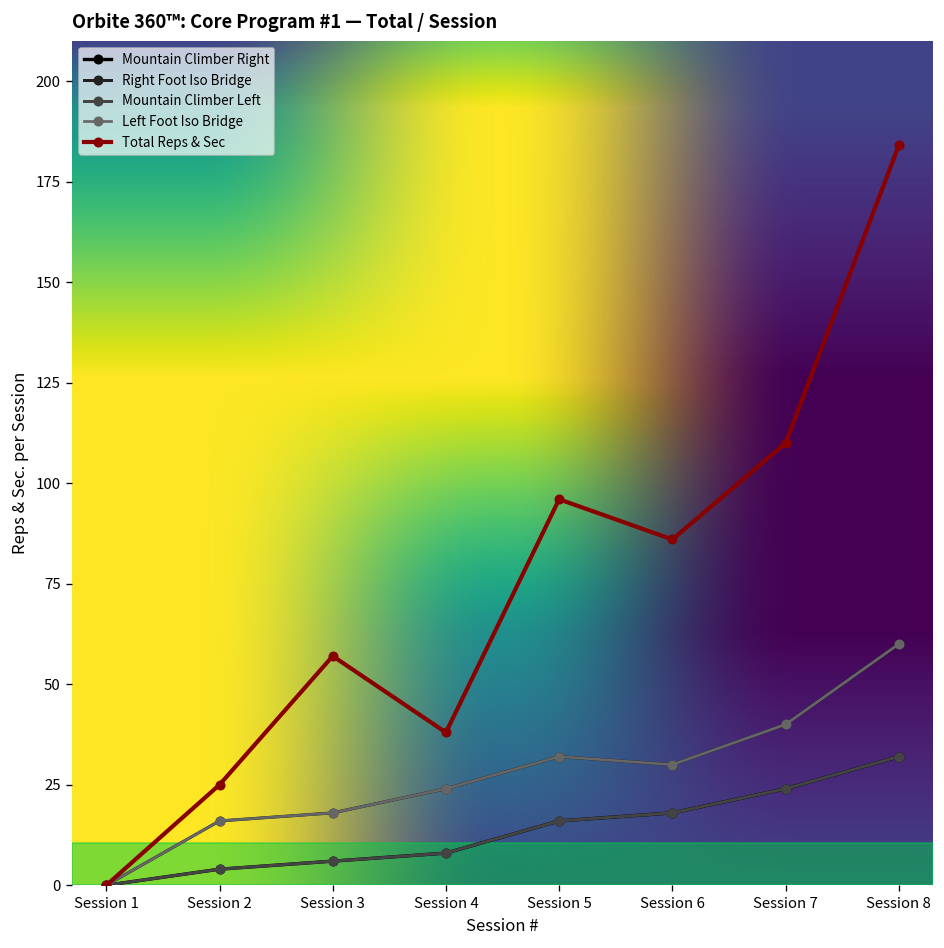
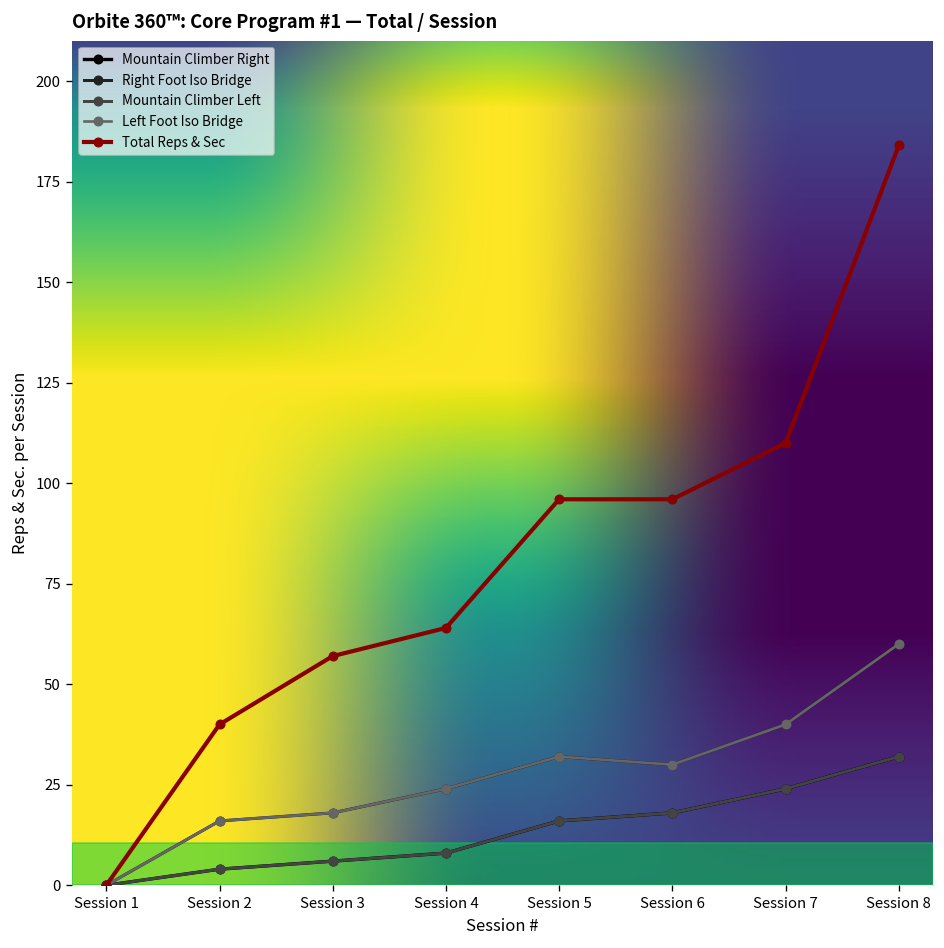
  {
    "Total Reps & Sec": {
-     "Session 2": 25,
+     "Session 2": 40,
      "Session 3": 57,
-     "Session 4": 38,
+     "Session 4": 64,
      "Session 5": 96,
-     "Session 6": 86,
+     "Session 6": 96,
      "Session 7": 110,
      "Session 8": 184
    }
  }
